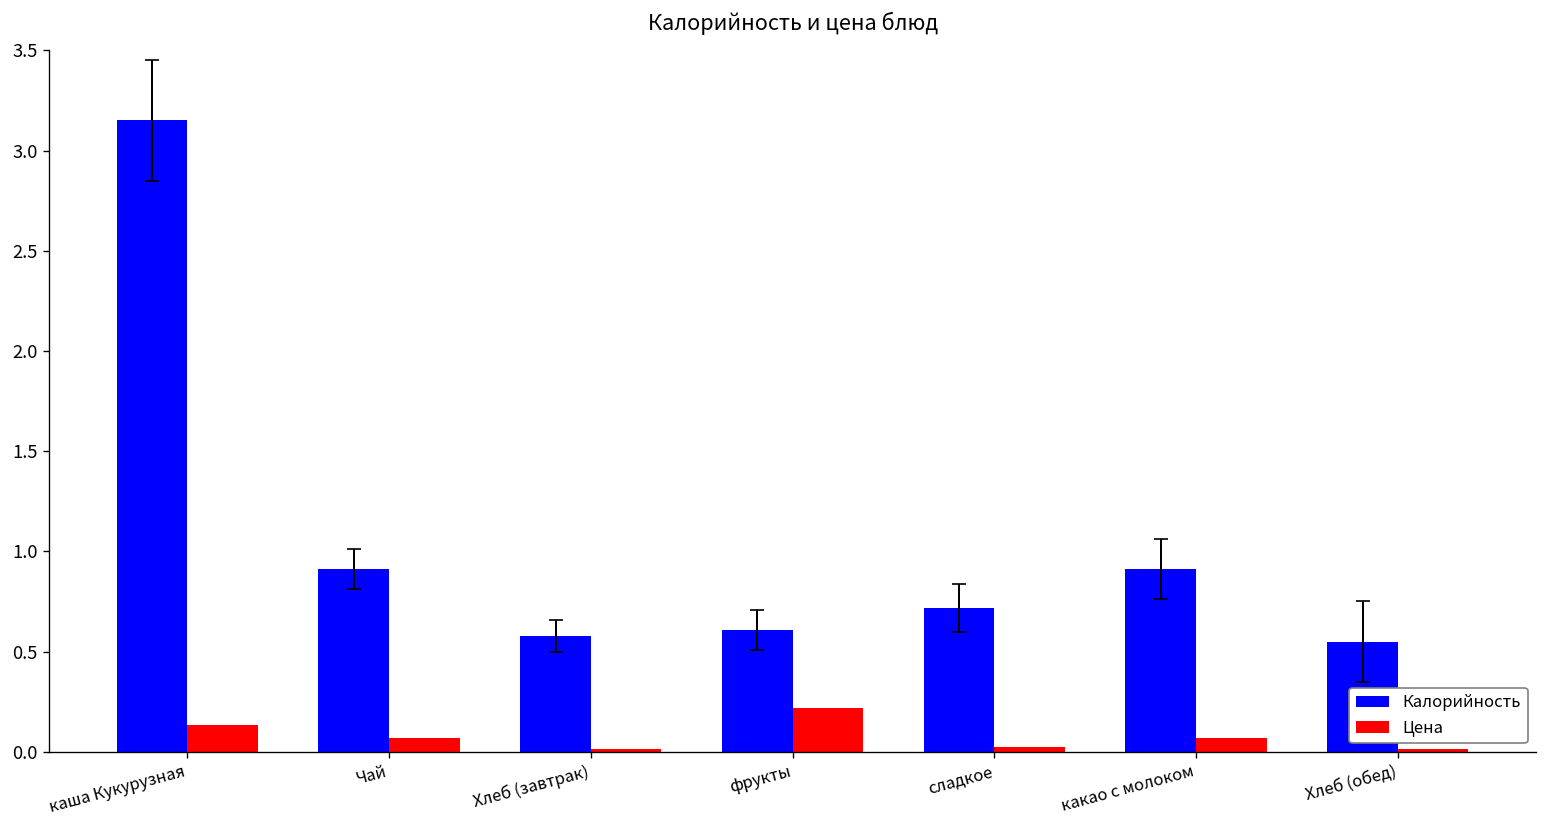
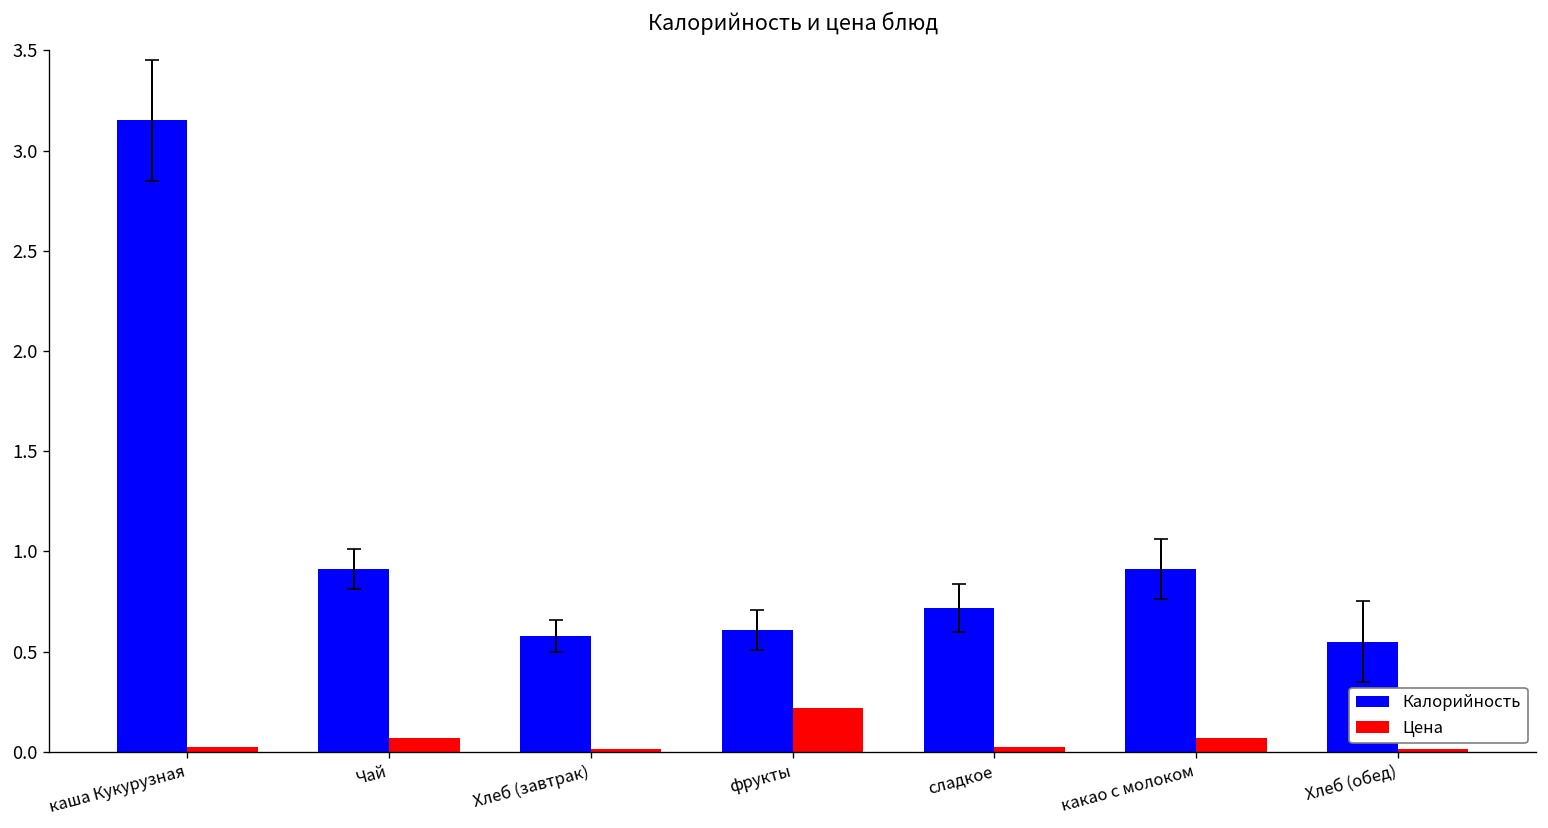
  {
    "Калорийность": {
      "каша Кукурузная": 3.15,
      "Чай": 0.91,
      "Хлеб (завтрак)": 0.58,
      "фрукты": 0.61,
      "сладкое": 0.72,
      "какао с молоком": 0.91,
      "Хлеб (обед)": 0.55
    },
    "Цена": {
-     "каша Кукурузная": 0.14,
+     "каша Кукурузная": 0.03,
      "Чай": 0.07,
      "фрукты": 0.22,
      "сладкое": 0.02,
      "какао с молоком": 0.07
    }
  }
